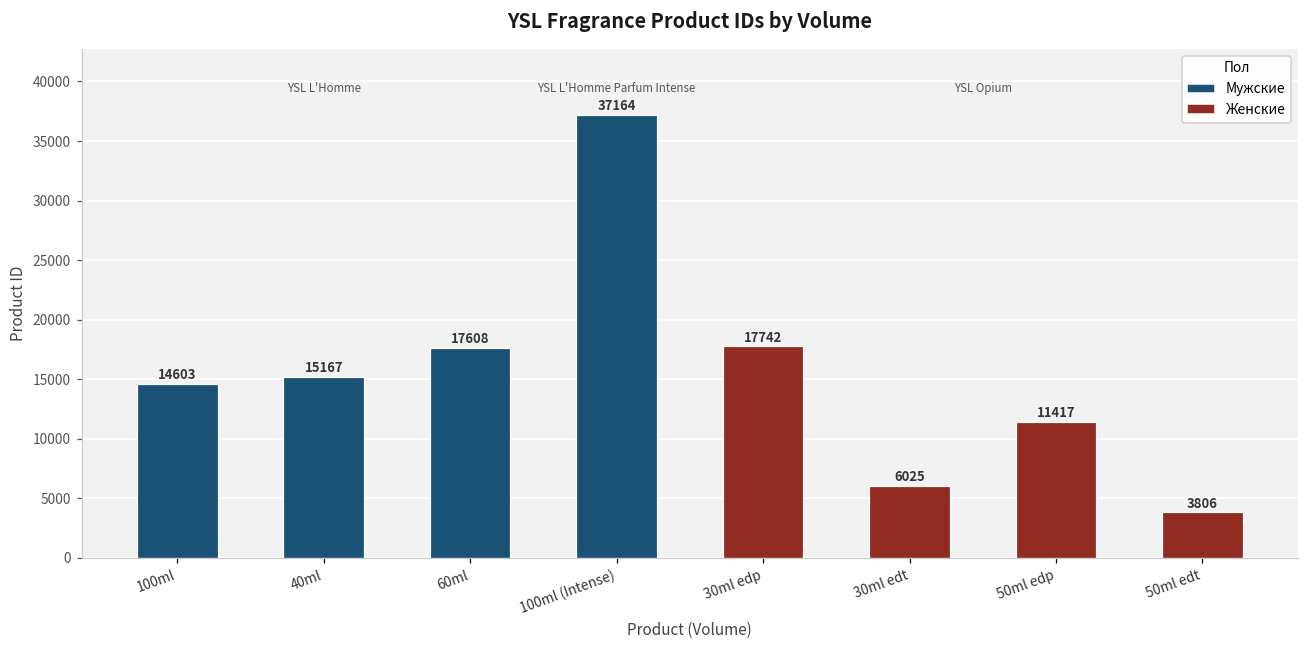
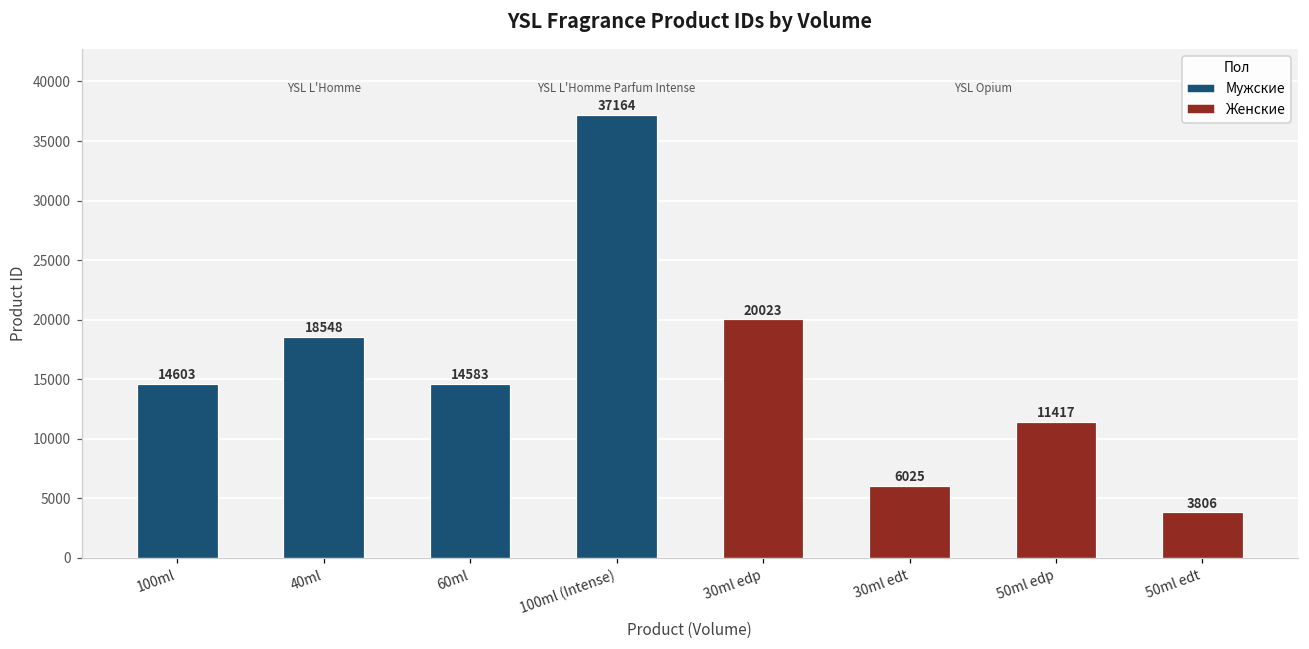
  {
    "100ml": 14603,
-   "40ml": 15167,
-   "60ml": 17608,
+   "40ml": 18548,
+   "60ml": 14583,
    "100ml (Intense)": 37164,
-   "30ml edp": 17742,
+   "30ml edp": 20023,
    "30ml edt": 6025,
    "50ml edp": 11417,
    "50ml edt": 3806
  }
